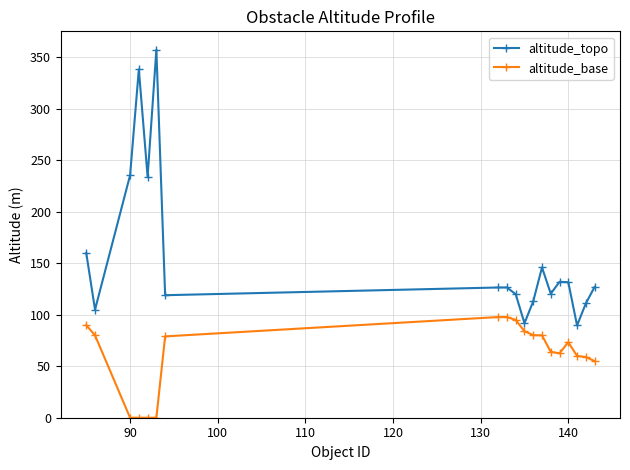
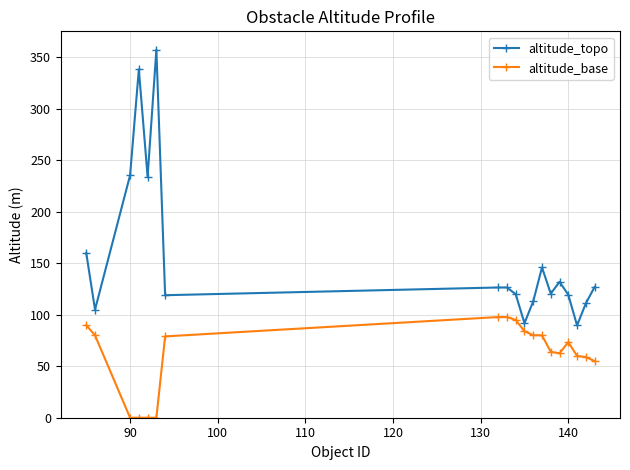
  {
    "altitude_topo": {
      "90": 235,
-     "140": 132
+     "140": 119
    },
    "altitude_base": {
      "90": 0,
      "140": 73
    }
  }
